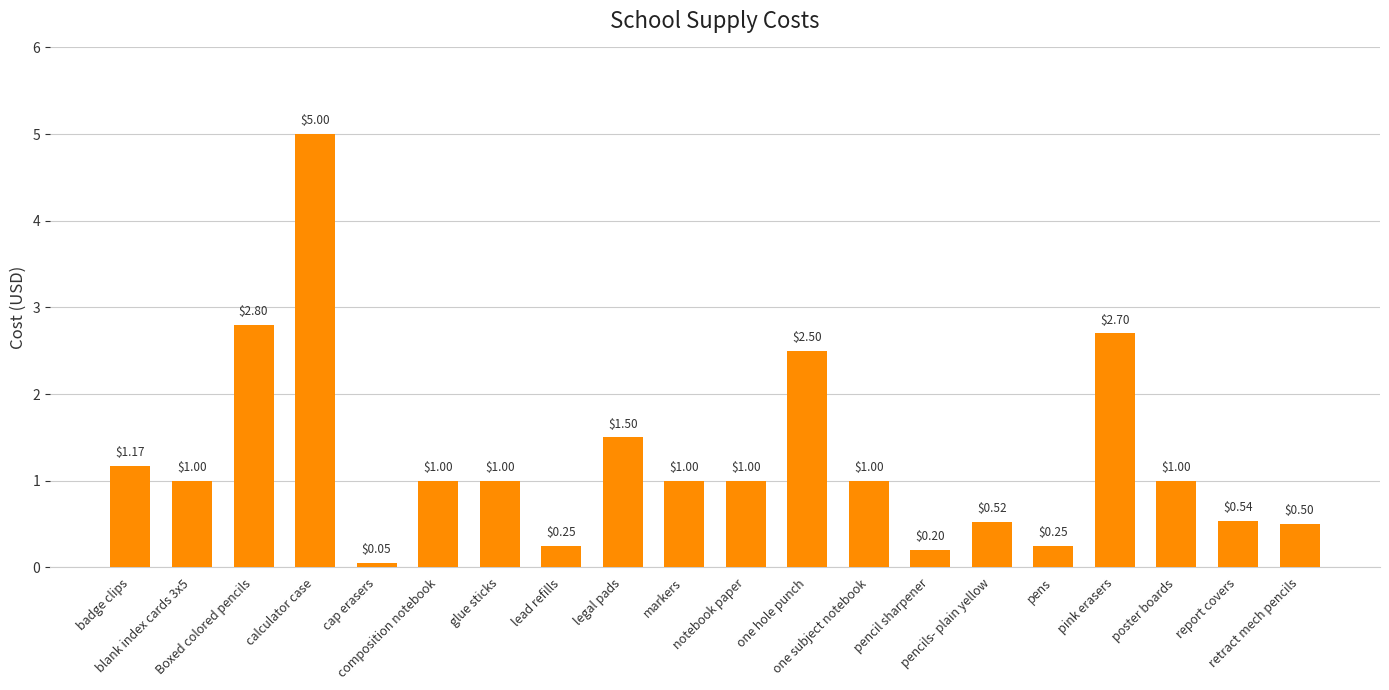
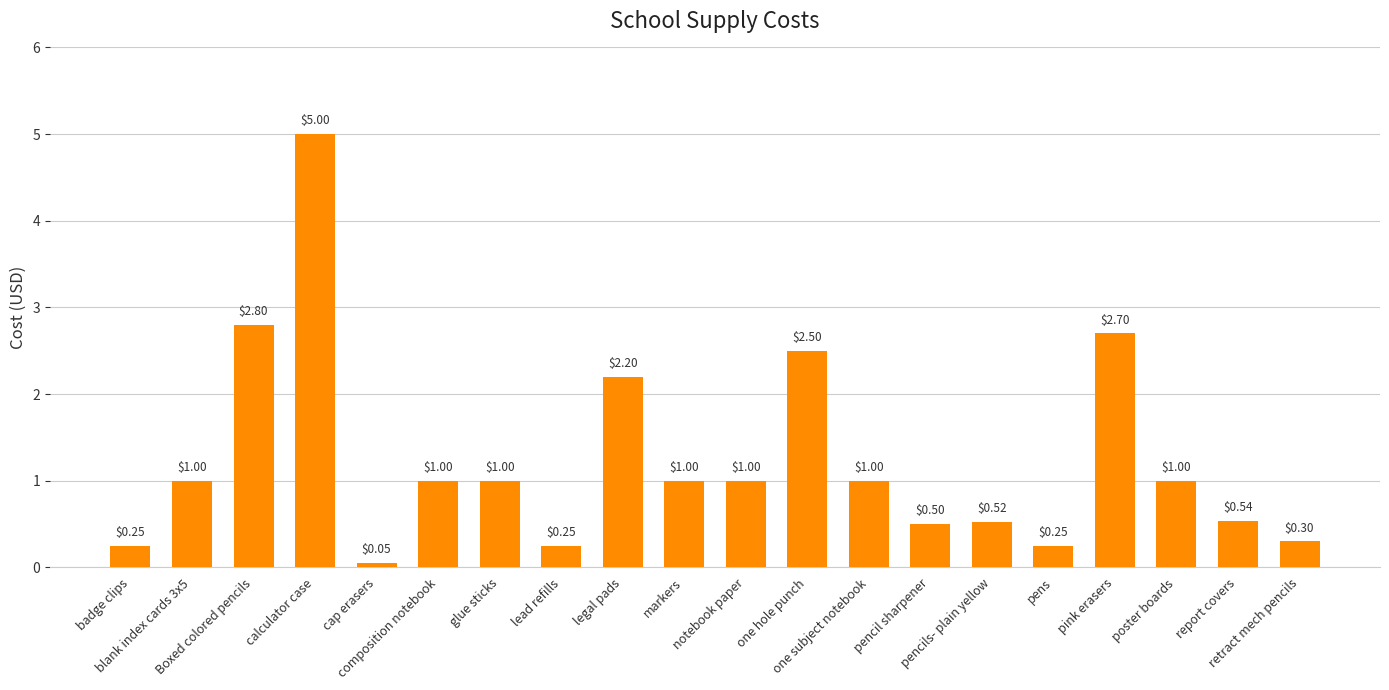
  {
-   "badge clips": "$1.17",
+   "badge clips": "$0.25",
    "blank index cards 3x5": "$1.00",
    "Boxed colored pencils": "$2.80",
    "calculator case": "$5.00",
    "cap erasers": "$0.05",
    "composition notebook": "$1.00",
    "glue sticks": "$1.00",
    "lead refills": "$0.25",
-   "legal pads": "$1.50",
+   "legal pads": "$2.20",
    "markers": "$1.00",
    "notebook paper": "$1.00",
    "one hole punch": "$2.50",
    "one subject notebook": "$1.00",
-   "pencil sharpener": "$0.20",
+   "pencil sharpener": "$0.50",
    "pencils- plain yellow": "$0.52",
    "pens": "$0.25",
    "pink erasers": "$2.70",
    "poster boards": "$1.00",
    "report covers": "$0.54",
-   "retract mech pencils": "$0.50"
+   "retract mech pencils": "$0.30"
  }
